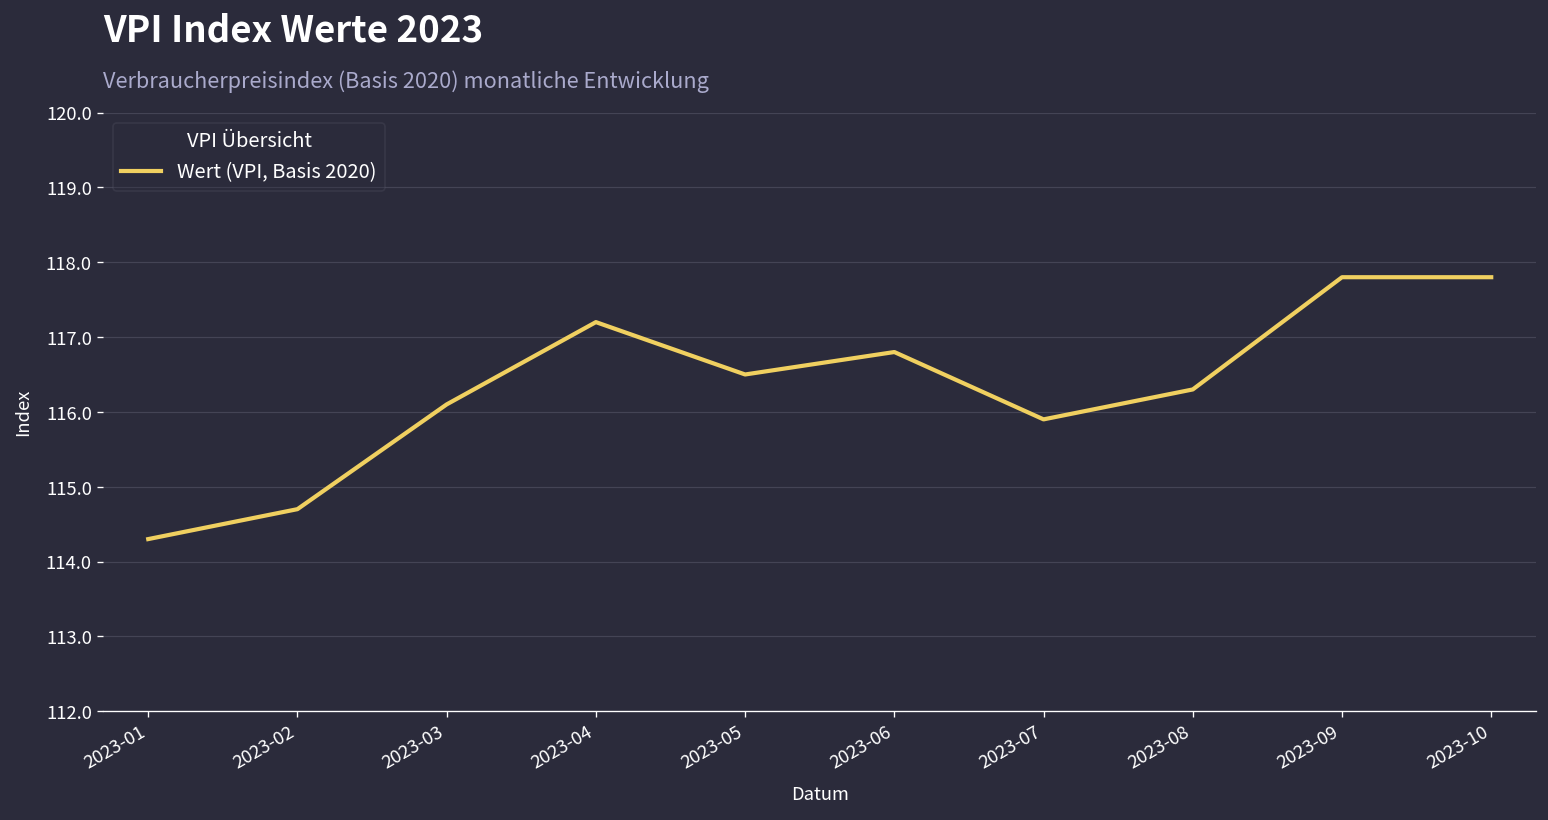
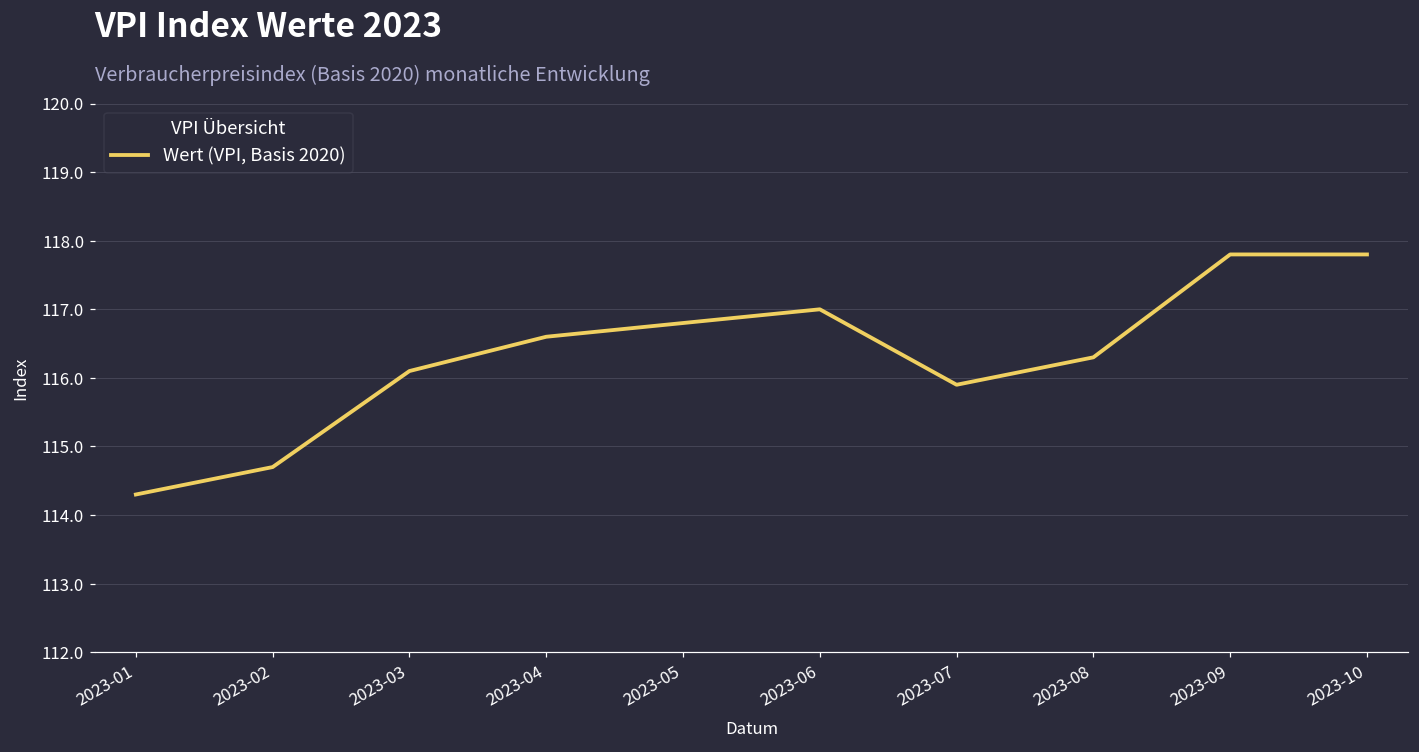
  {
    "2023-01": 114.3,
    "2023-02": 114.7,
    "2023-03": 116.1,
-   "2023-04": 117.2,
-   "2023-05": 116.5,
-   "2023-06": 116.8,
+   "2023-04": 116.6,
+   "2023-05": 116.8,
+   "2023-06": 117.0,
    "2023-07": 115.9,
    "2023-08": 116.3,
    "2023-09": 117.8,
    "2023-10": 117.8
  }
